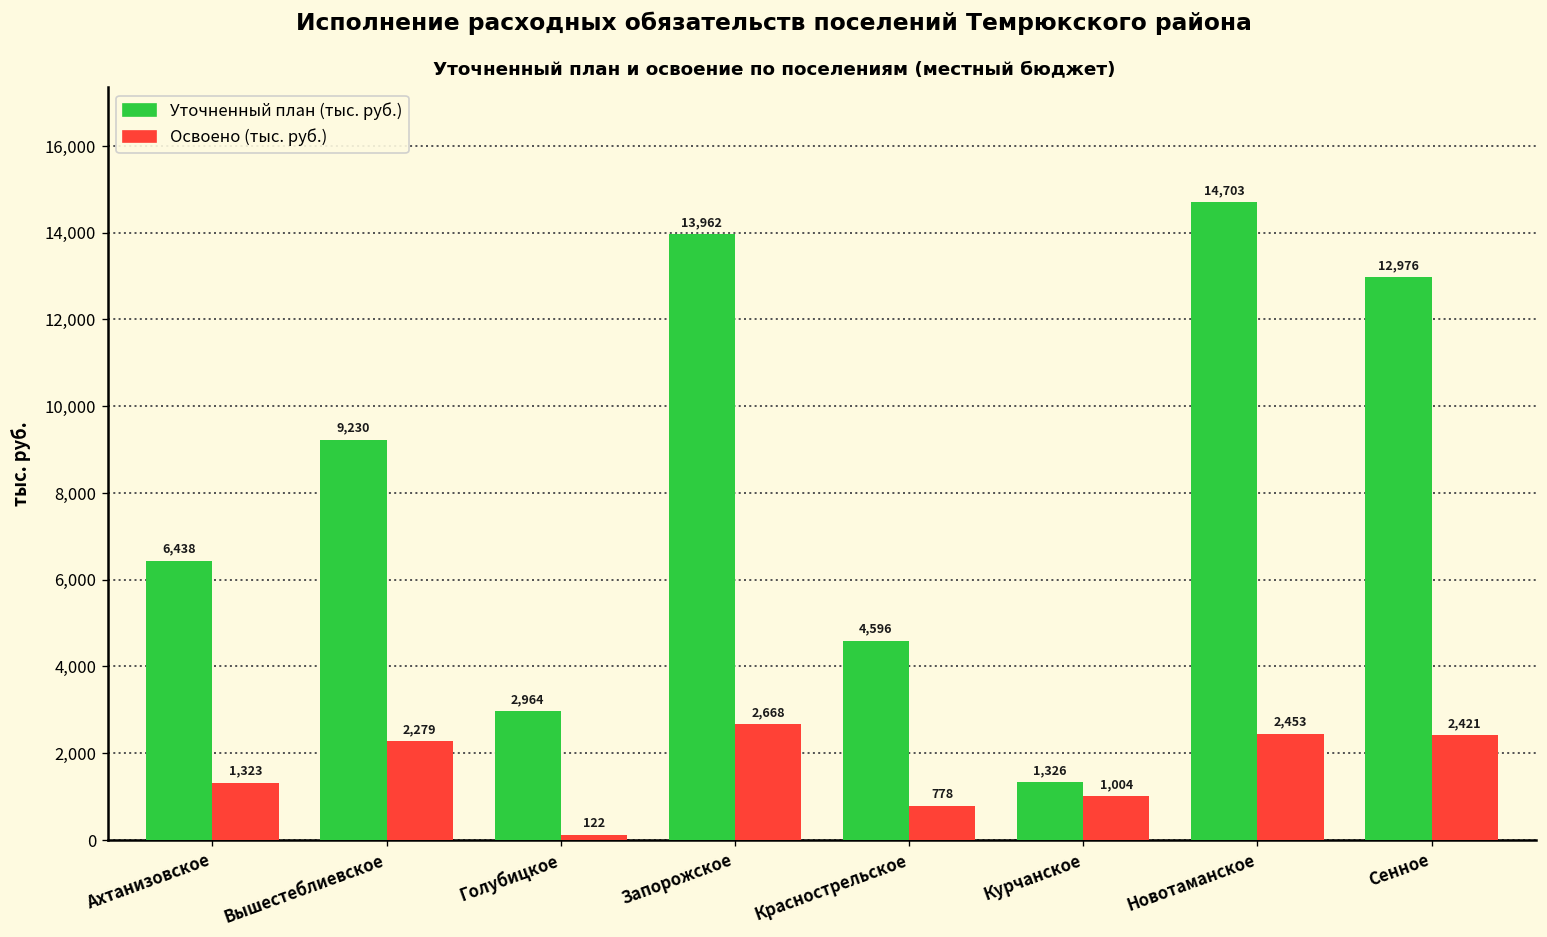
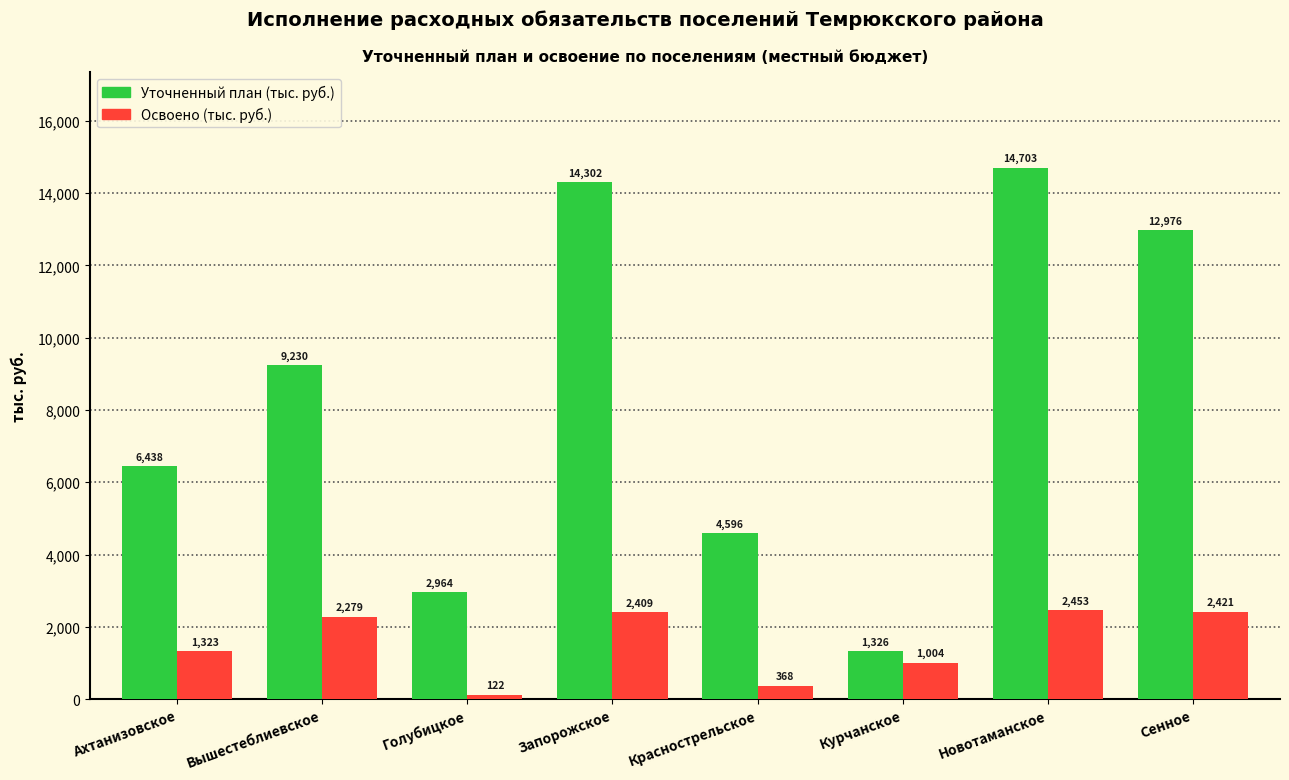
  {
    "Уточненный план (тыс. руб.)": {
      "Ахтанизовское": "6,438",
      "Вышестеблиевское": "9,230",
      "Голубицкое": "2,964",
-     "Запорожское": "13,962",
+     "Запорожское": "14,302",
      "Краснострельское": "4,596",
      "Курчанское": "1,326",
      "Новотаманское": "14,703",
      "Сенное": "12,976"
    },
    "Освоено (тыс. руб.)": {
      "Ахтанизовское": "1,323",
      "Вышестеблиевское": "2,279",
      "Голубицкое": "122",
-     "Запорожское": "2,668",
-     "Краснострельское": "778",
+     "Запорожское": "2,409",
+     "Краснострельское": "368",
      "Курчанское": "1,004",
      "Новотаманское": "2,453",
      "Сенное": "2,421"
    }
  }
